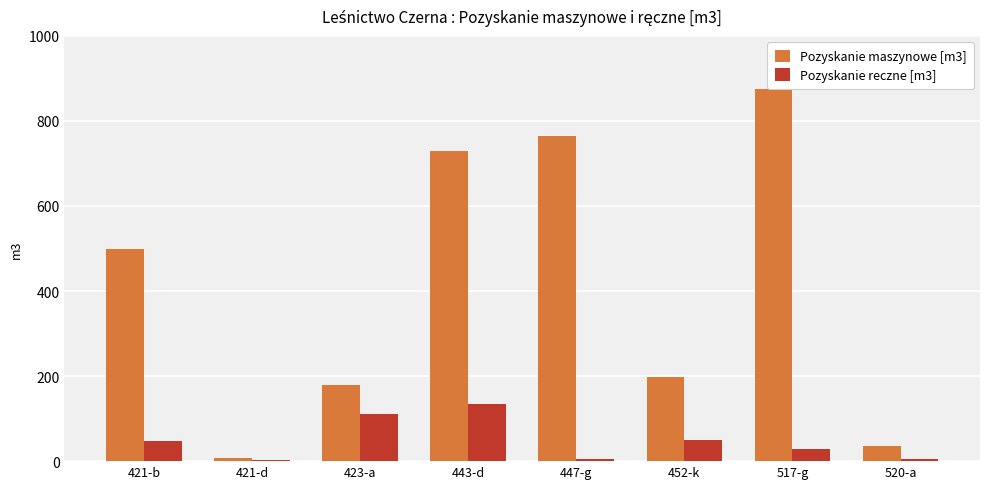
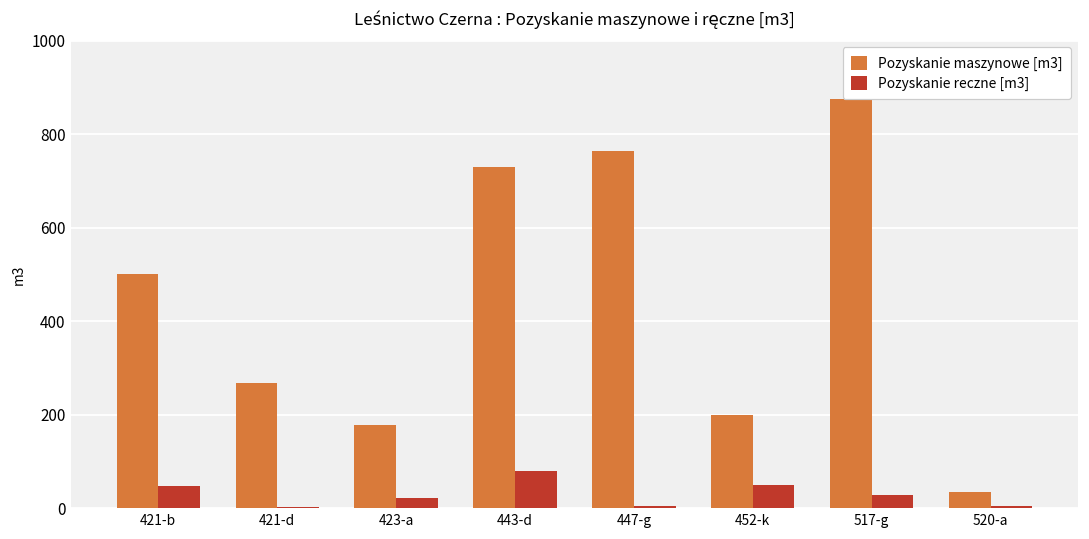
  {
    "Pozyskanie maszynowe [m3]": {
      "421-b": 500,
-     "421-d": 10,
+     "421-d": 270,
      "423-a": 180,
      "443-d": 730,
      "447-g": 760,
      "452-k": 200,
      "520-a": 40
    },
    "Pozyskanie reczne [m3]": {
      "421-b": 50,
-     "423-a": 110,
-     "443-d": 130,
+     "423-a": 20,
+     "443-d": 80,
      "452-k": 50,
      "517-g": 30,
      "520-a": 10
    }
  }
